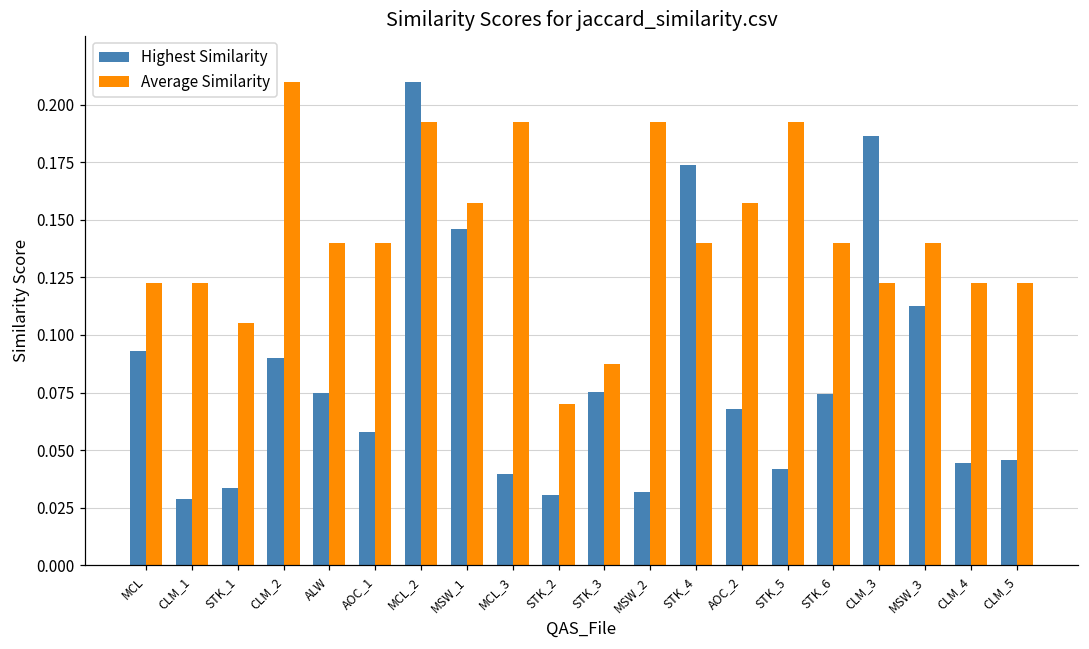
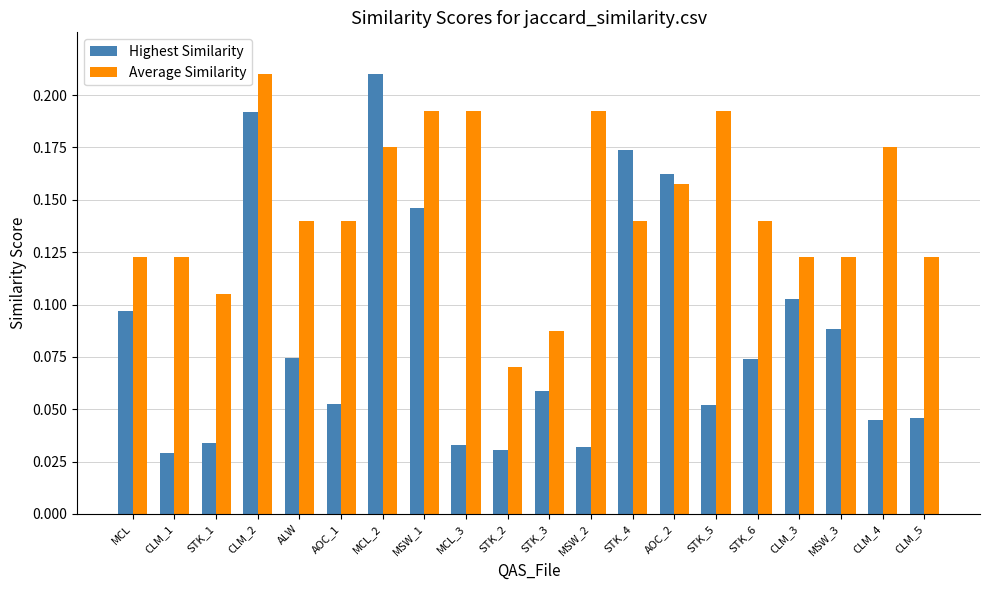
  {
    "Highest Similarity": {
-     "MCL": 0.093,
+     "MCL": 0.097,
      "CLM_1": 0.029,
      "STK_1": 0.034,
-     "CLM_2": 0.090,
+     "CLM_2": 0.192,
      "ALW": 0.075,
-     "AOC_1": 0.058,
+     "AOC_1": 0.053,
      "MCL_2": 0.210,
      "MSW_1": 0.146,
-     "MCL_3": 0.040,
+     "MCL_3": 0.033,
      "STK_2": 0.030,
-     "STK_3": 0.075,
+     "STK_3": 0.059,
      "MSW_2": 0.032,
      "STK_4": 0.174,
-     "AOC_2": 0.068,
-     "STK_5": 0.042,
+     "AOC_2": 0.162,
+     "STK_5": 0.052,
      "STK_6": 0.074,
-     "CLM_3": 0.187,
-     "MSW_3": 0.112,
+     "CLM_3": 0.103,
+     "MSW_3": 0.088,
      "CLM_4": 0.045,
      "CLM_5": 0.046
    },
    "Average Similarity": {
      "MCL": 0.123,
      "CLM_1": 0.123,
      "STK_1": 0.105,
      "CLM_2": 0.210,
      "ALW": 0.140,
      "AOC_1": 0.140,
-     "MCL_2": 0.192,
-     "MSW_1": 0.158,
+     "MCL_2": 0.175,
+     "MSW_1": 0.192,
      "MCL_3": 0.192,
      "STK_2": 0.070,
      "STK_3": 0.088,
      "MSW_2": 0.192,
      "STK_4": 0.140,
      "AOC_2": 0.158,
      "STK_5": 0.192,
      "STK_6": 0.140,
      "CLM_3": 0.123,
-     "MSW_3": 0.140,
-     "CLM_4": 0.123,
+     "MSW_3": 0.123,
+     "CLM_4": 0.175,
      "CLM_5": 0.123
    }
  }
